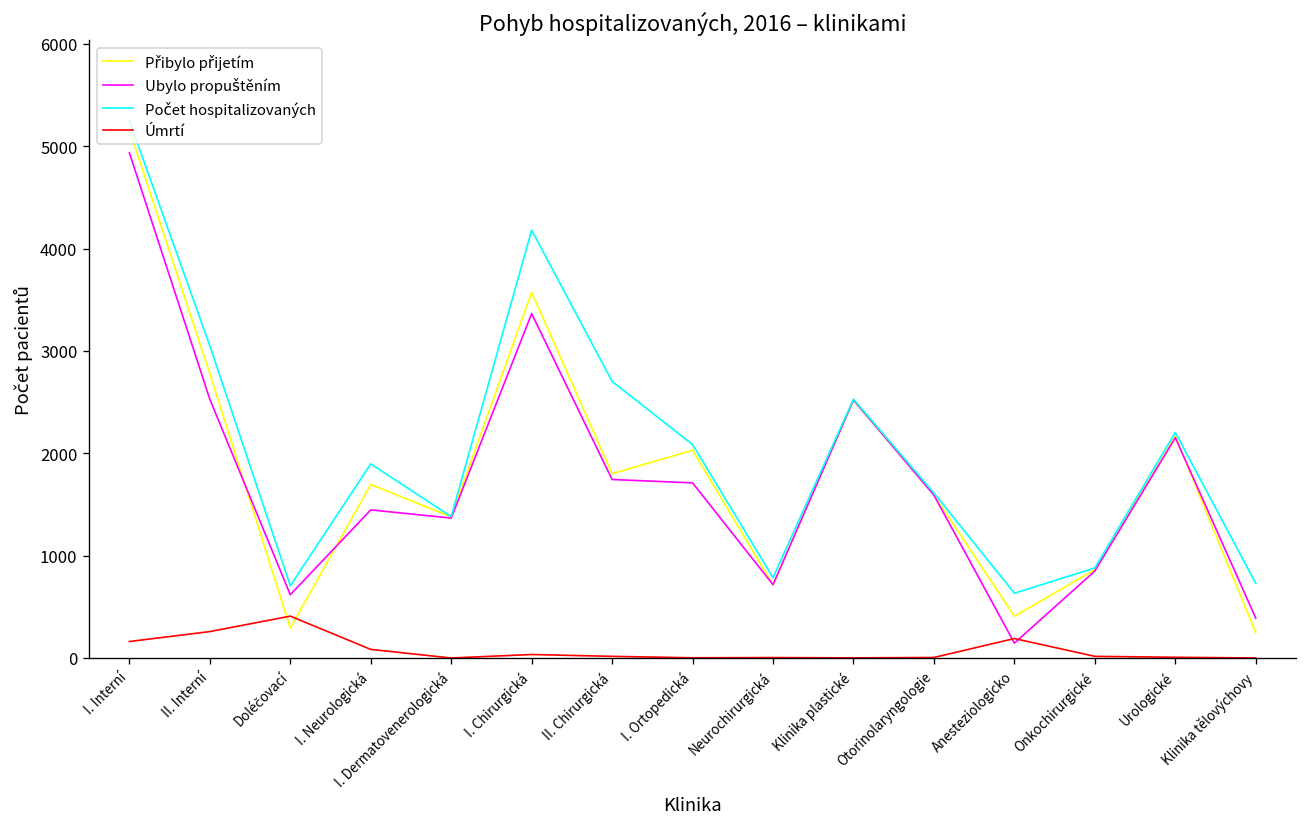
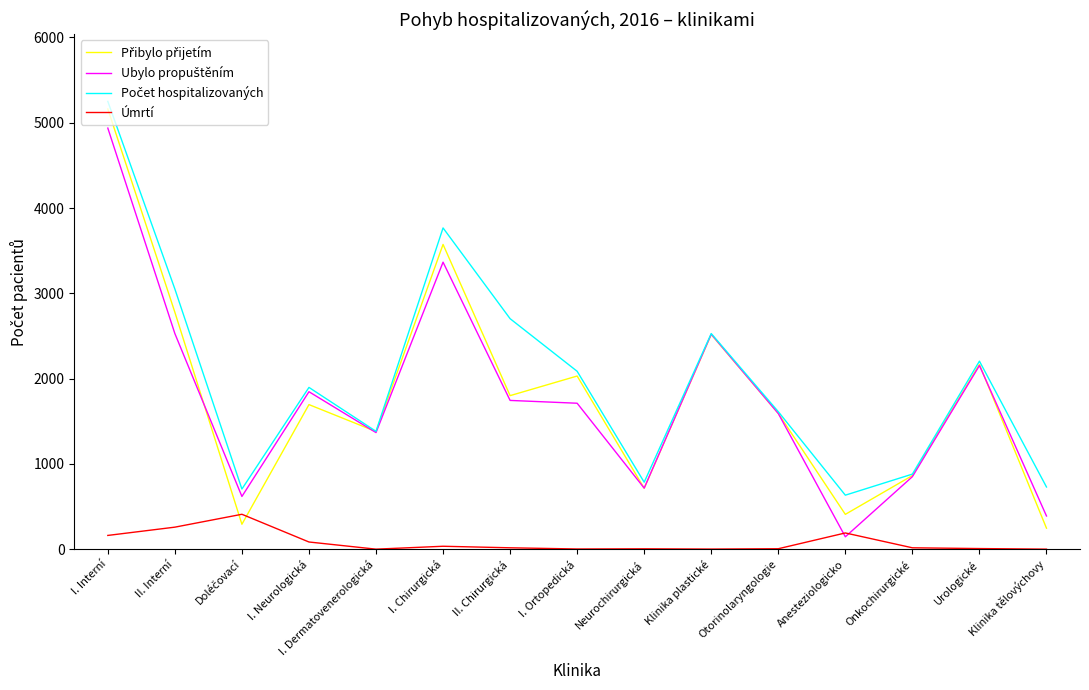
  {
    "Přibylo přijetím": {
      "II. Interní": 2800,
      "Doléčovací": 300,
      "I. Neurologická": 1700,
      "I. Chirurgická": 3600,
      "II. Chirurgická": 1800,
      "I. Ortopedická": 2000,
      "Anesteziologicko": 400,
      "Klinika tělovýchovy": 200
    },
    "Ubylo propuštěním": {
      "I. Interní": 4900,
      "II. Interní": 2500,
      "Doléčovací": 600,
-     "I. Neurologická": 1400,
+     "I. Neurologická": 1800,
      "I. Chirurgická": 3400,
      "II. Chirurgická": 1700,
      "I. Ortopedická": 1700,
      "Anesteziologicko": 100,
      "Klinika tělovýchovy": 400
    },
    "Počet hospitalizovaných": {
      "II. Interní": 3100,
      "Doléčovací": 700,
      "I. Neurologická": 1900,
-     "I. Chirurgická": 4200,
+     "I. Chirurgická": 3800,
      "II. Chirurgická": 2700,
      "I. Ortopedická": 2100,
      "Neurochirurgická": 800,
      "Anesteziologicko": 600,
      "Urologické": 2200,
      "Klinika tělovýchovy": 700
    },
    "Úmrtí": {
      "I. Interní": 200,
      "II. Interní": 300,
      "Doléčovací": 400,
      "I. Neurologická": 100,
      "I. Dermatovenerologická": 0,
      "I. Chirurgická": 0,
      "II. Chirurgická": 0,
      "I. Ortopedická": 0,
      "Neurochirurgická": 0,
      "Klinika plastické": 0,
      "Otorinolaryngologie": 0,
      "Anesteziologicko": 200,
      "Onkochirurgické": 0,
      "Urologické": 0,
      "Klinika tělovýchovy": 0
    }
  }
